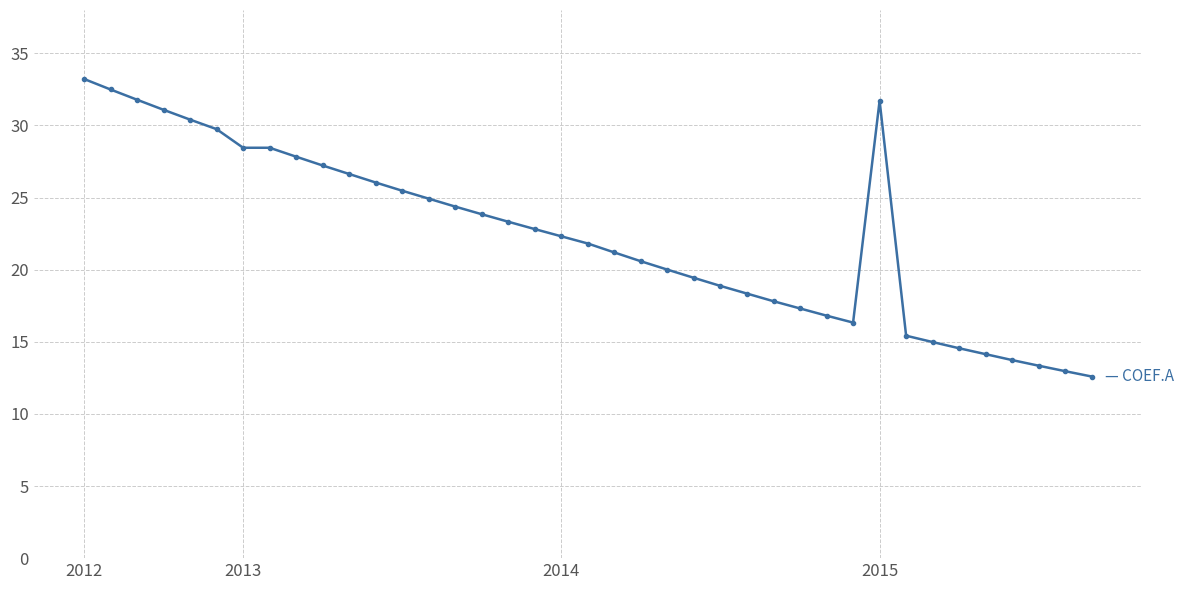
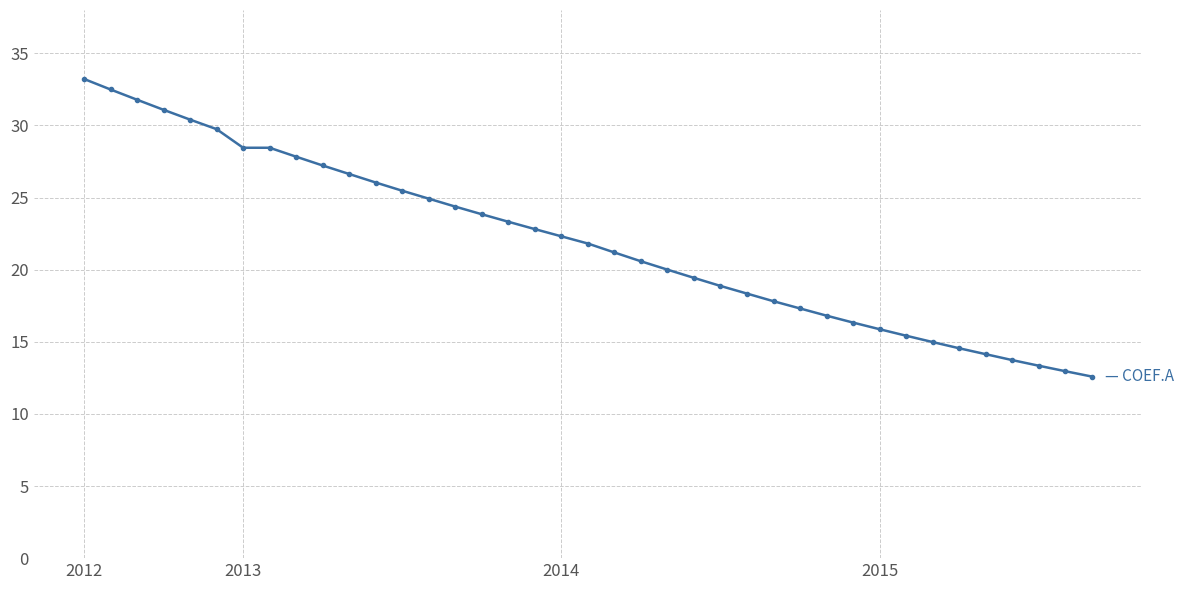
  {
    "2012": 33.2,
    "2013": 28.5,
    "2014": 22.3,
-   "2015": 31.7
+   "2015": 15.9
  }
